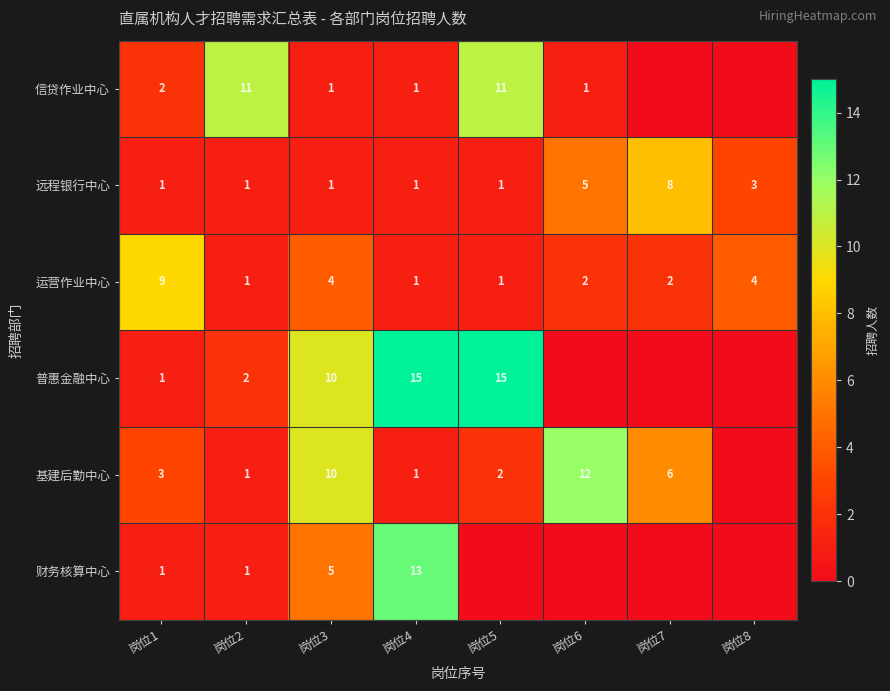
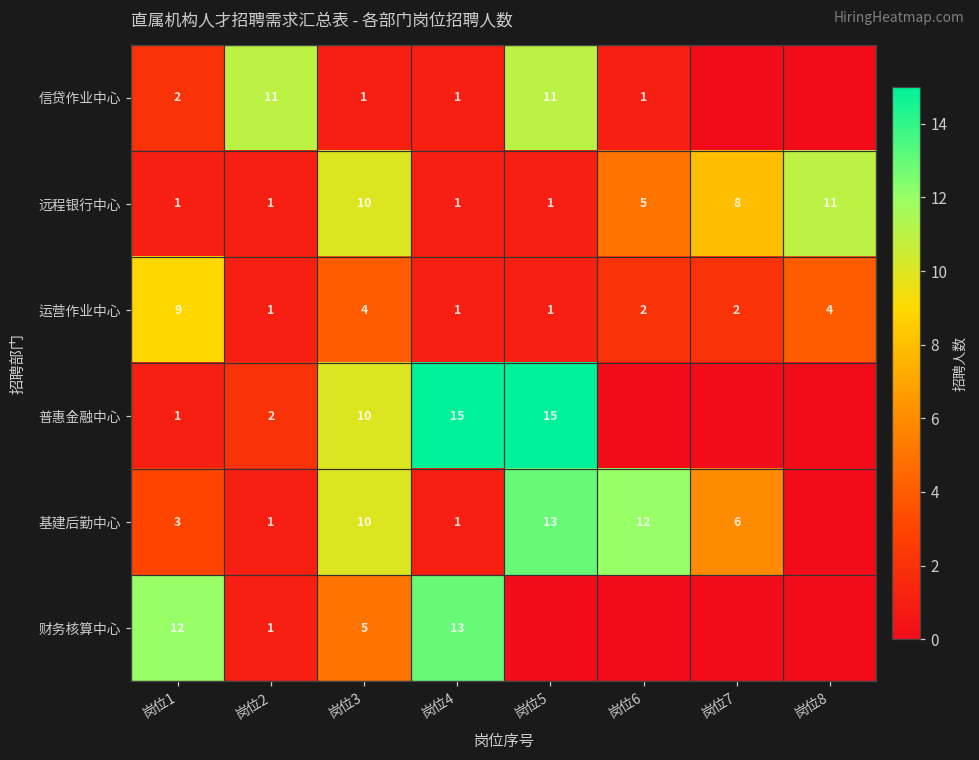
  {
    "信贷作业中心": {
      "岗位1": 2,
      "岗位2": 11,
      "岗位3": 1,
      "岗位4": 1,
      "岗位5": 11,
      "岗位6": 1
    },
    "远程银行中心": {
      "岗位1": 1,
      "岗位2": 1,
-     "岗位3": 1,
+     "岗位3": 10,
      "岗位4": 1,
      "岗位5": 1,
      "岗位6": 5,
      "岗位7": 8,
-     "岗位8": 3
+     "岗位8": 11
    },
    "运营作业中心": {
      "岗位1": 9,
      "岗位2": 1,
      "岗位3": 4,
      "岗位4": 1,
      "岗位5": 1,
      "岗位6": 2,
      "岗位7": 2,
      "岗位8": 4
    },
    "普惠金融中心": {
      "岗位1": 1,
      "岗位2": 2,
      "岗位3": 10,
      "岗位4": 15,
      "岗位5": 15
    },
    "基建后勤中心": {
      "岗位1": 3,
      "岗位2": 1,
      "岗位3": 10,
      "岗位4": 1,
-     "岗位5": 2,
+     "岗位5": 13,
      "岗位6": 12,
      "岗位7": 6
    },
    "财务核算中心": {
-     "岗位1": 1,
+     "岗位1": 12,
      "岗位2": 1,
      "岗位3": 5,
      "岗位4": 13
    }
  }
